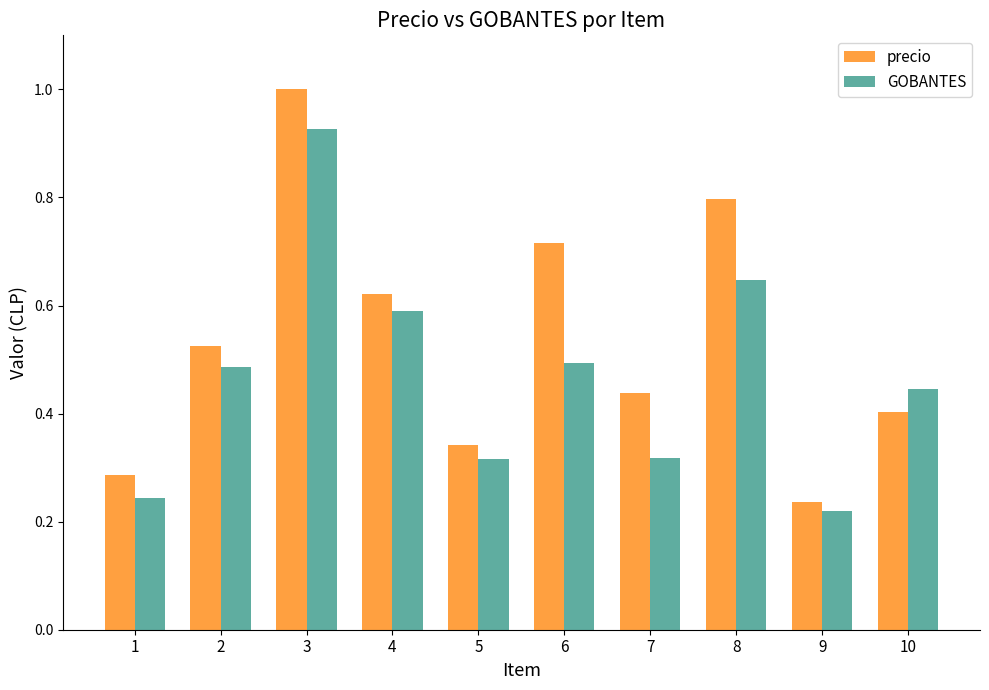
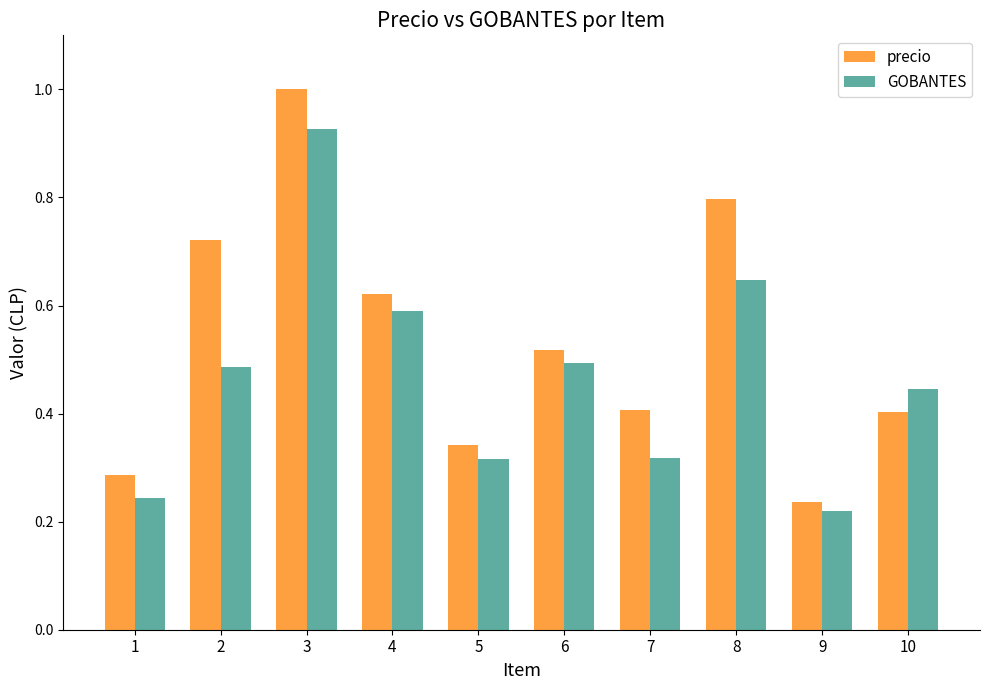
  {
    "precio": {
      "1": 0.29,
-     "2": 0.52,
+     "2": 0.72,
      "3": 1.00,
      "4": 0.62,
      "5": 0.34,
-     "6": 0.72,
-     "7": 0.44,
+     "6": 0.52,
+     "7": 0.41,
      "8": 0.80,
      "9": 0.24,
      "10": 0.40
    },
    "GOBANTES": {
      "1": 0.24,
      "2": 0.49,
      "3": 0.93,
      "4": 0.59,
      "5": 0.32,
      "6": 0.49,
      "7": 0.32,
      "8": 0.65,
      "9": 0.22,
      "10": 0.45
    }
  }
